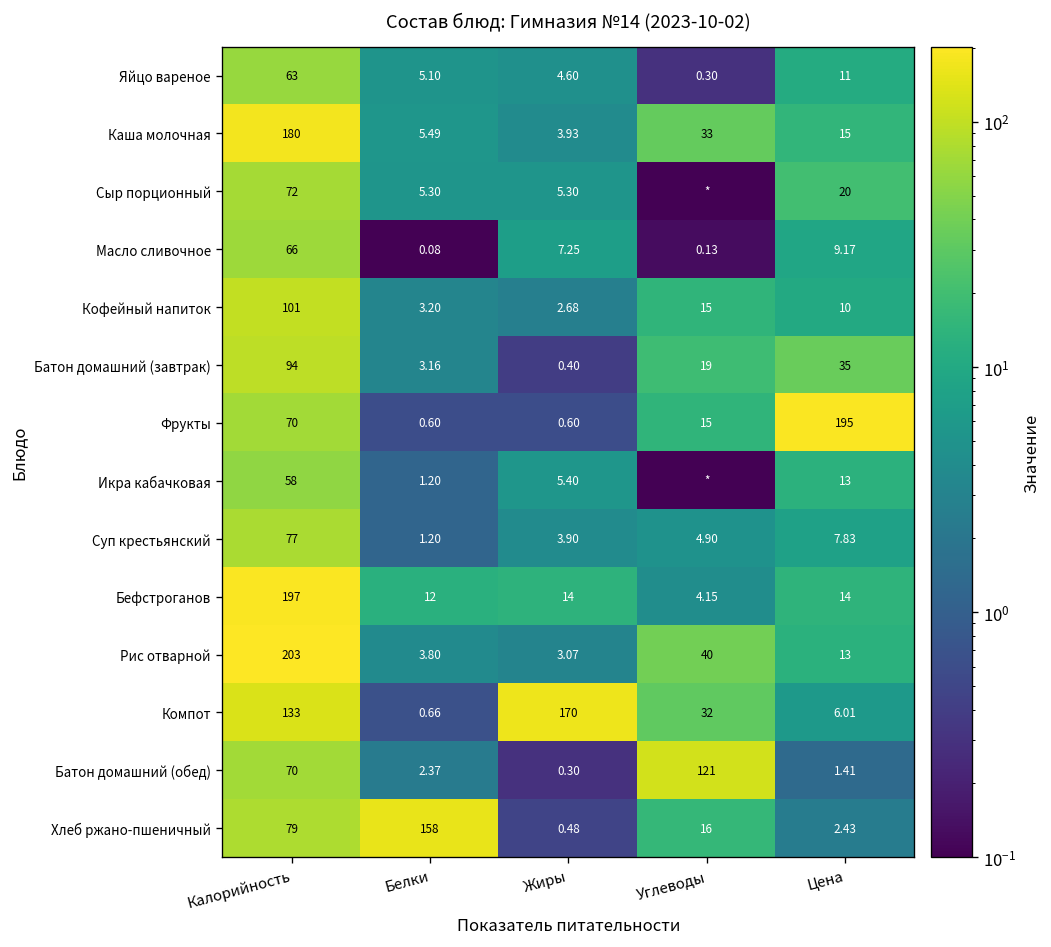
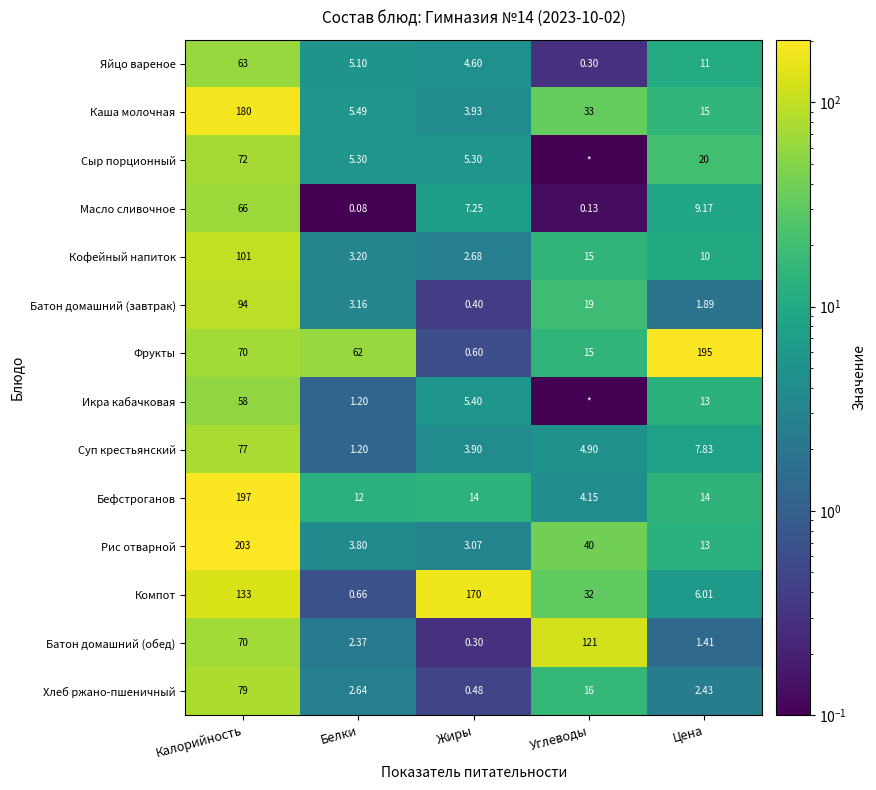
  {
    "Яйцо вареное": {
      "Калорийность": 63,
      "Белки": 5.10,
      "Жиры": 4.60,
      "Углеводы": 0.30,
      "Цена": 11
    },
    "Каша молочная": {
      "Калорийность": 180,
      "Белки": 5.49,
      "Жиры": 3.93,
      "Углеводы": 33,
      "Цена": 15
    },
    "Сыр порционный": {
      "Калорийность": 72,
      "Белки": 5.30,
      "Жиры": 5.30,
      "Цена": 20
    },
    "Масло сливочное": {
      "Калорийность": 66,
      "Белки": 0.08,
      "Жиры": 7.25,
      "Углеводы": 0.13,
      "Цена": 9.17
    },
    "Кофейный напиток": {
      "Калорийность": 101,
      "Белки": 3.20,
      "Жиры": 2.68,
      "Углеводы": 15,
      "Цена": 10
    },
    "Батон домашний (завтрак)": {
      "Калорийность": 94,
      "Белки": 3.16,
      "Жиры": 0.40,
      "Углеводы": 19,
-     "Цена": 35
+     "Цена": 1.89
    },
    "Фрукты": {
      "Калорийность": 70,
-     "Белки": 0.60,
+     "Белки": 62,
      "Жиры": 0.60,
      "Углеводы": 15,
      "Цена": 195
    },
    "Икра кабачковая": {
      "Калорийность": 58,
      "Белки": 1.20,
      "Жиры": 5.40,
      "Цена": 13
    },
    "Суп крестьянский": {
      "Калорийность": 77,
      "Белки": 1.20,
      "Жиры": 3.90,
      "Углеводы": 4.90,
      "Цена": 7.83
    },
    "Бефстроганов": {
      "Калорийность": 197,
      "Белки": 12,
      "Жиры": 14,
      "Углеводы": 4.15,
      "Цена": 14
    },
    "Рис отварной": {
      "Калорийность": 203,
      "Белки": 3.80,
      "Жиры": 3.07,
      "Углеводы": 40,
      "Цена": 13
    },
    "Компот": {
      "Калорийность": 133,
      "Белки": 0.66,
      "Жиры": 170,
      "Углеводы": 32,
      "Цена": 6.01
    },
    "Батон домашний (обед)": {
      "Калорийность": 70,
      "Белки": 2.37,
      "Жиры": 0.30,
      "Углеводы": 121,
      "Цена": 1.41
    },
    "Хлеб ржано-пшеничный": {
      "Калорийность": 79,
-     "Белки": 158,
+     "Белки": 2.64,
      "Жиры": 0.48,
      "Углеводы": 16,
      "Цена": 2.43
    }
  }
